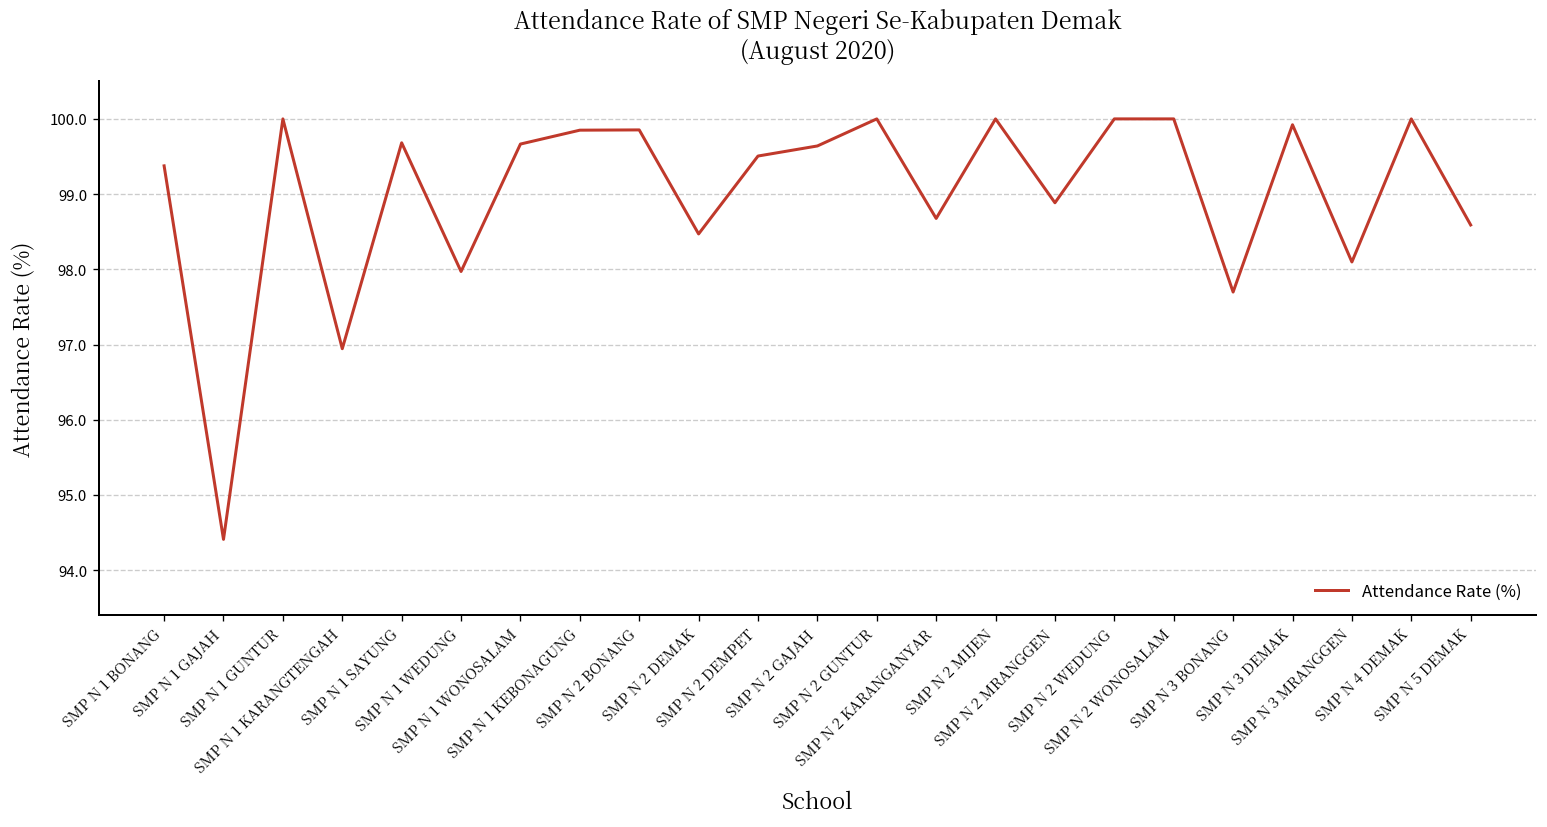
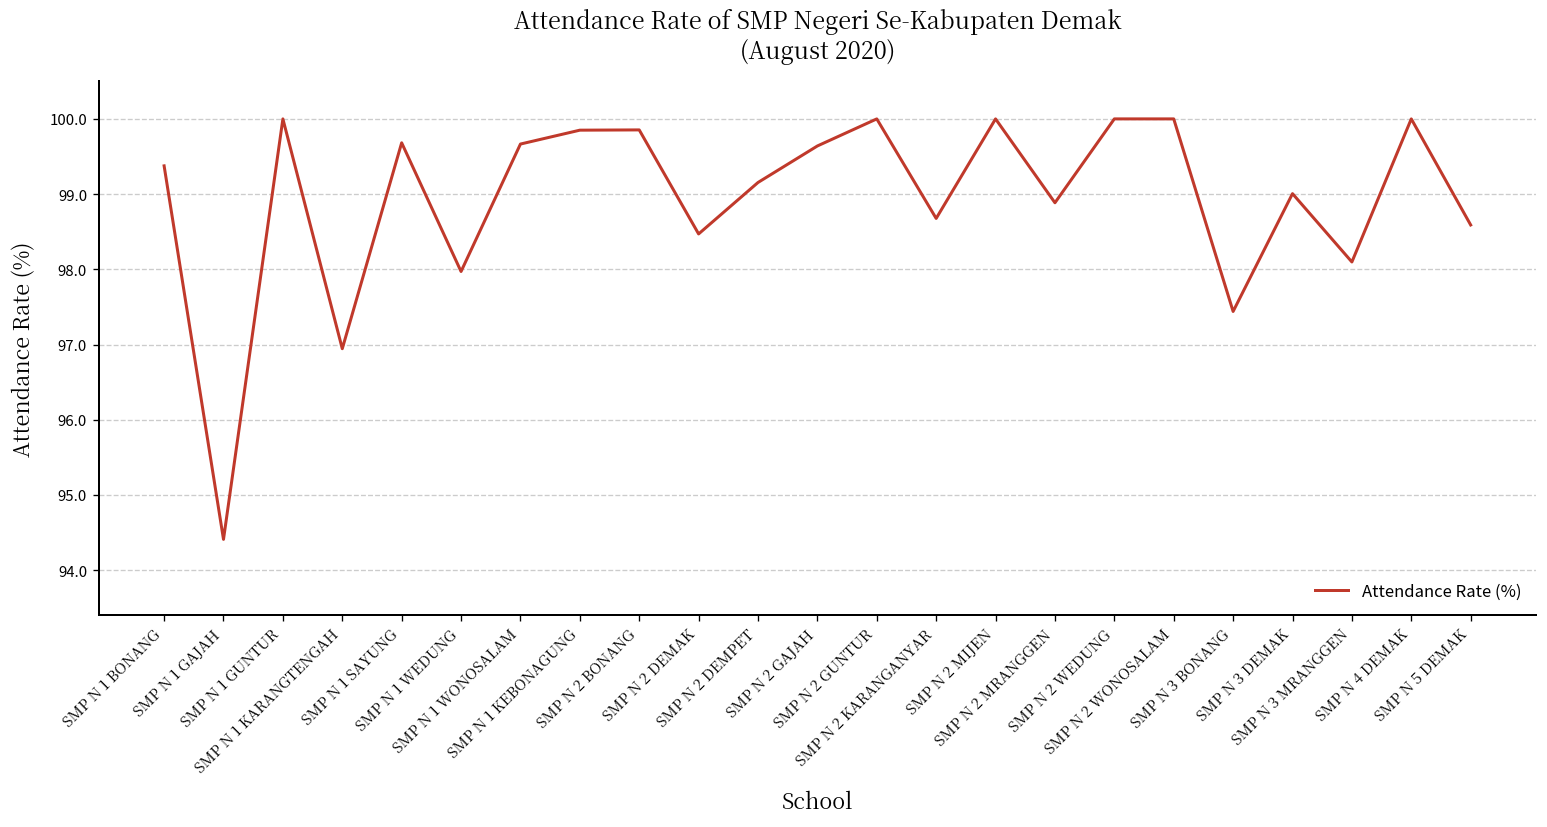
  {
    "SMP N 1 BONANG": 99.4,
    "SMP N 1 GAJAH": 94.4,
    "SMP N 1 GUNTUR": 100.0,
    "SMP N 1 KARANGTENGAH": 96.9,
    "SMP N 1 SAYUNG": 99.7,
    "SMP N 1 WEDUNG": 98.0,
    "SMP N 1 WONOSALAM": 99.7,
    "SMP N 1 KEBONAGUNG": 99.9,
    "SMP N 2 BONANG": 99.9,
    "SMP N 2 DEMAK": 98.5,
-   "SMP N 2 DEMPET": 99.5,
+   "SMP N 2 DEMPET": 99.2,
    "SMP N 2 GAJAH": 99.6,
    "SMP N 2 GUNTUR": 100.0,
    "SMP N 2 KARANGANYAR": 98.7,
    "SMP N 2 MIJEN": 100.0,
    "SMP N 2 MRANGGEN": 98.9,
    "SMP N 2 WEDUNG": 100.0,
    "SMP N 2 WONOSALAM": 100.0,
-   "SMP N 3 BONANG": 97.7,
-   "SMP N 3 DEMAK": 99.9,
+   "SMP N 3 BONANG": 97.4,
+   "SMP N 3 DEMAK": 99.0,
    "SMP N 3 MRANGGEN": 98.1,
    "SMP N 4 DEMAK": 100.0,
    "SMP N 5 DEMAK": 98.6
  }
